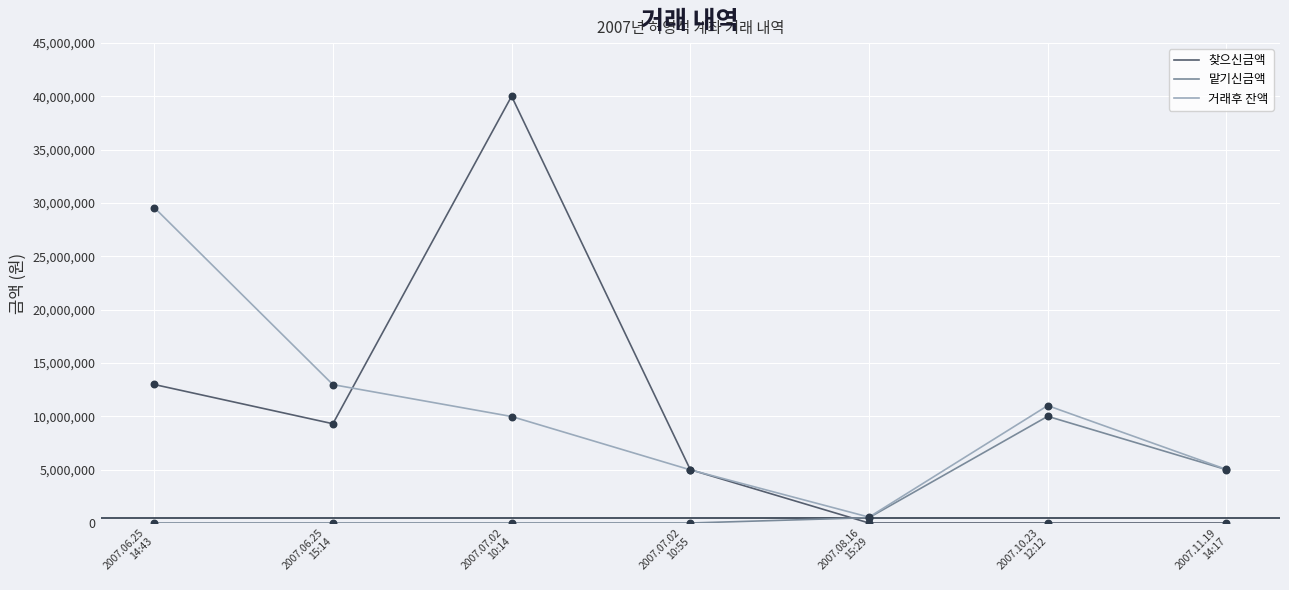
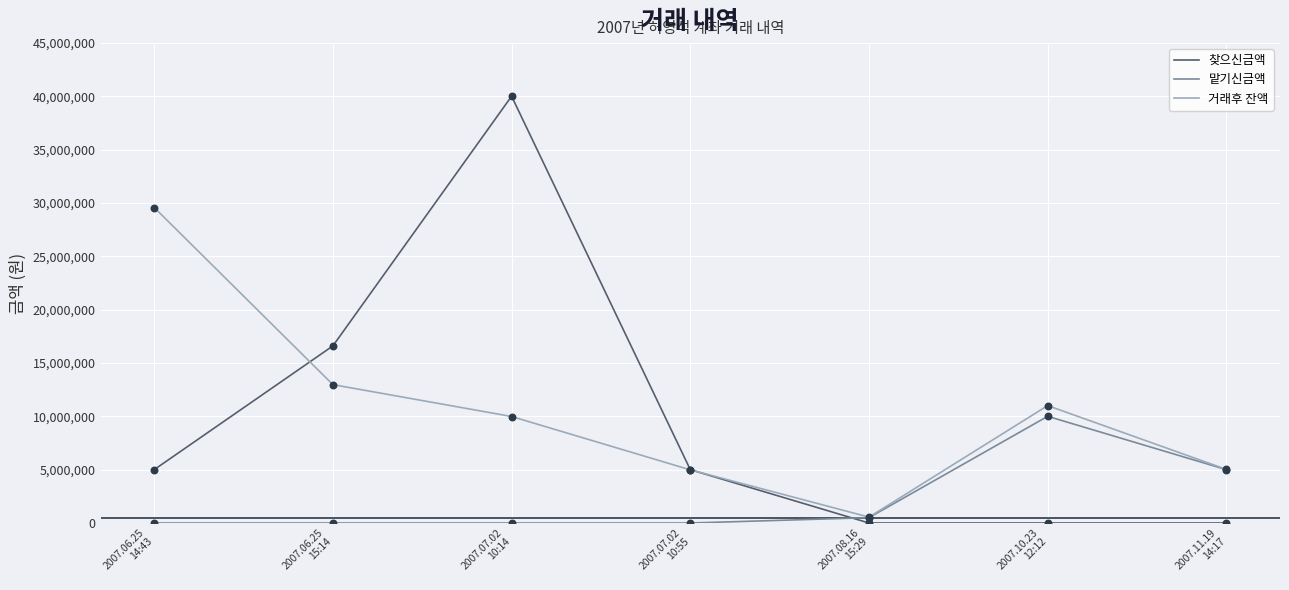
  {
    "찾으신금액": {
-     "2007.06.25 14:43": "13,000,000",
-     "2007.06.25 15:14": "9,300,000",
+     "2007.06.25 14:43": "5,000,000",
+     "2007.06.25 15:14": "16,600,000",
      "2007.07.02 10:14": "40,000,000",
      "2007.08.16 15:29": "0",
      "2007.10.23 12:12": "0",
      "2007.11.19 14:17": "0"
    }
  }
